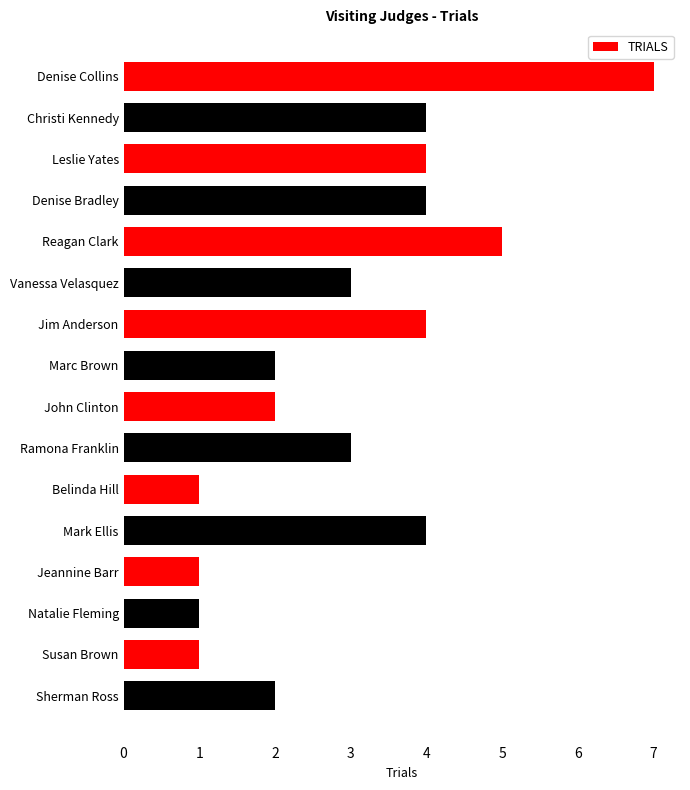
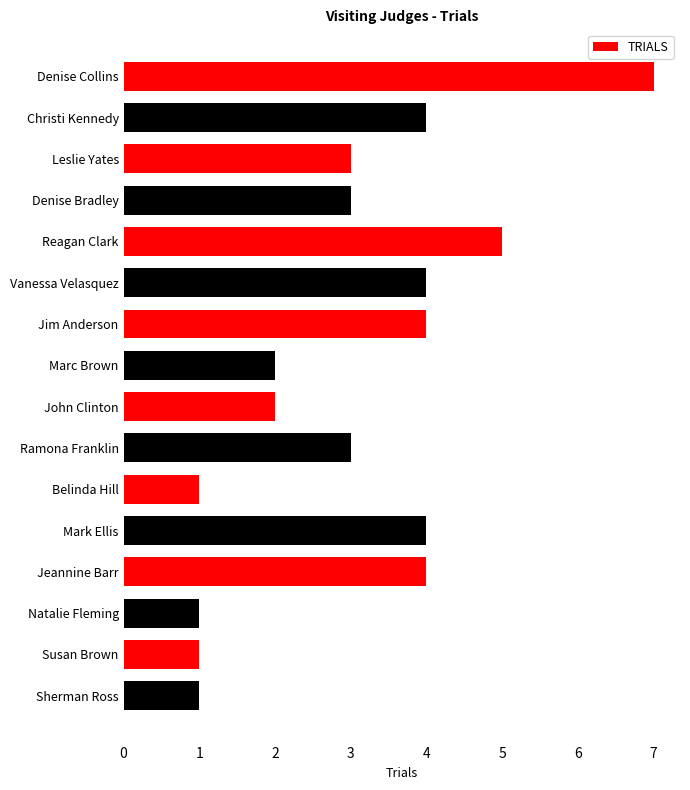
  {
    "Denise Collins": 7,
    "Christi Kennedy": 4,
-   "Leslie Yates": 4,
-   "Denise Bradley": 4,
+   "Leslie Yates": 3,
+   "Denise Bradley": 3,
    "Reagan Clark": 5,
-   "Vanessa Velasquez": 3,
+   "Vanessa Velasquez": 4,
    "Jim Anderson": 4,
    "Marc Brown": 2,
    "John Clinton": 2,
    "Ramona Franklin": 3,
    "Belinda Hill": 1,
    "Mark Ellis": 4,
-   "Jeannine Barr": 1,
+   "Jeannine Barr": 4,
    "Natalie Fleming": 1,
    "Susan Brown": 1,
-   "Sherman Ross": 2
+   "Sherman Ross": 1
  }
